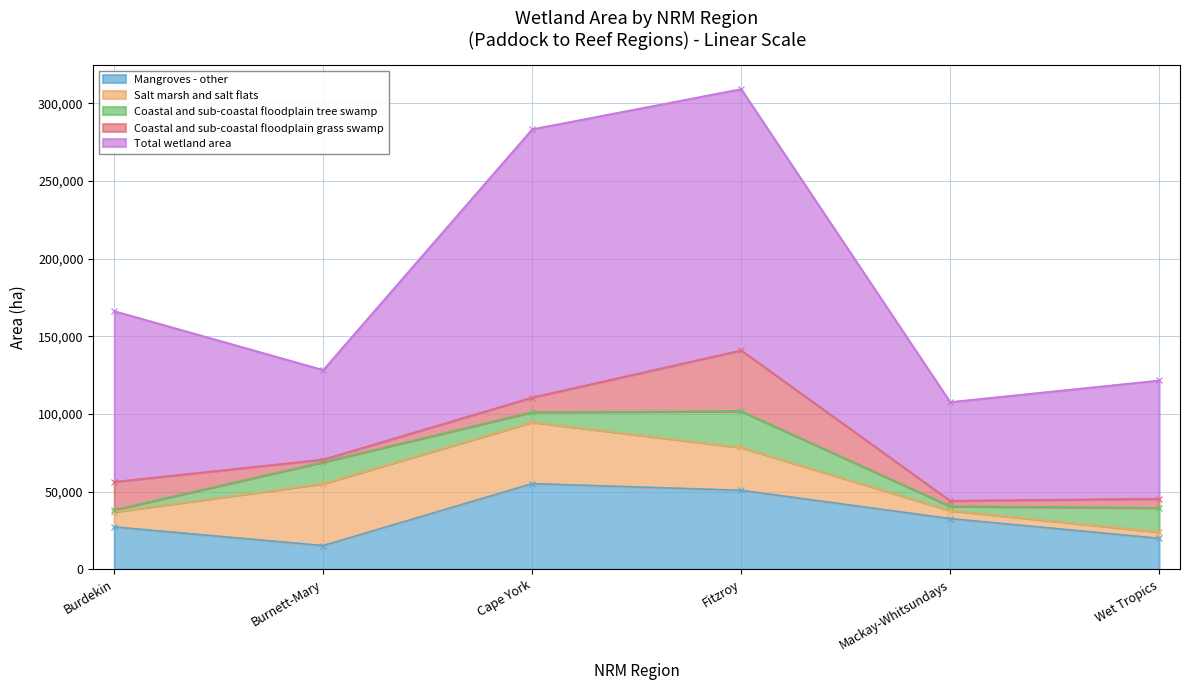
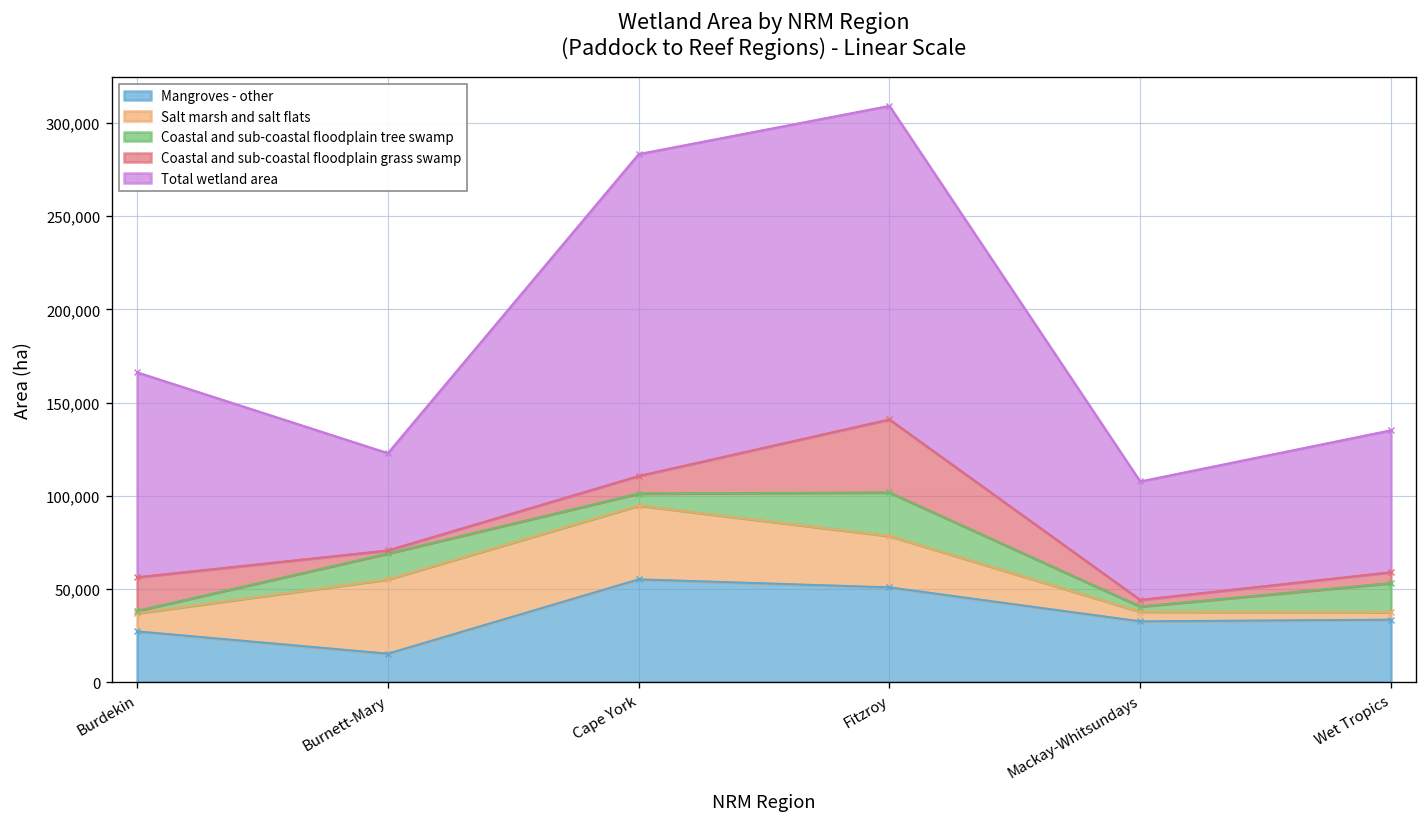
  {
    "Mangroves - other": {
      "Burdekin": "27,000",
      "Burnett-Mary": "15,000",
      "Cape York": "55,000",
      "Fitzroy": "51,000",
      "Mackay-Whitsundays": "33,000",
-     "Wet Tropics": "20,000"
+     "Wet Tropics": "34,000"
    },
    "Salt marsh and salt flats": {
      "Burnett-Mary": "40,000",
      "Cape York": "40,000",
      "Fitzroy": "28,000",
      "Mackay-Whitsundays": "5,000",
      "Wet Tropics": "4,000"
    },
    "Coastal and sub-coastal floodplain tree swamp": {
      "Burnett-Mary": "14,000",
      "Cape York": "6,000",
      "Fitzroy": "23,000",
      "Mackay-Whitsundays": "3,000",
      "Wet Tropics": "16,000"
    },
    "Coastal and sub-coastal floodplain grass swamp": {
      "Burdekin": "18,000",
      "Burnett-Mary": "2,000",
      "Cape York": "9,000",
      "Fitzroy": "39,000",
      "Mackay-Whitsundays": "4,000",
      "Wet Tropics": "6,000"
    },
    "Total wetland area": {
      "Burdekin": "110,000",
-     "Burnett-Mary": "58,000",
+     "Burnett-Mary": "52,000",
      "Cape York": "173,000",
      "Fitzroy": "168,000",
      "Mackay-Whitsundays": "64,000",
      "Wet Tropics": "76,000"
    }
  }
